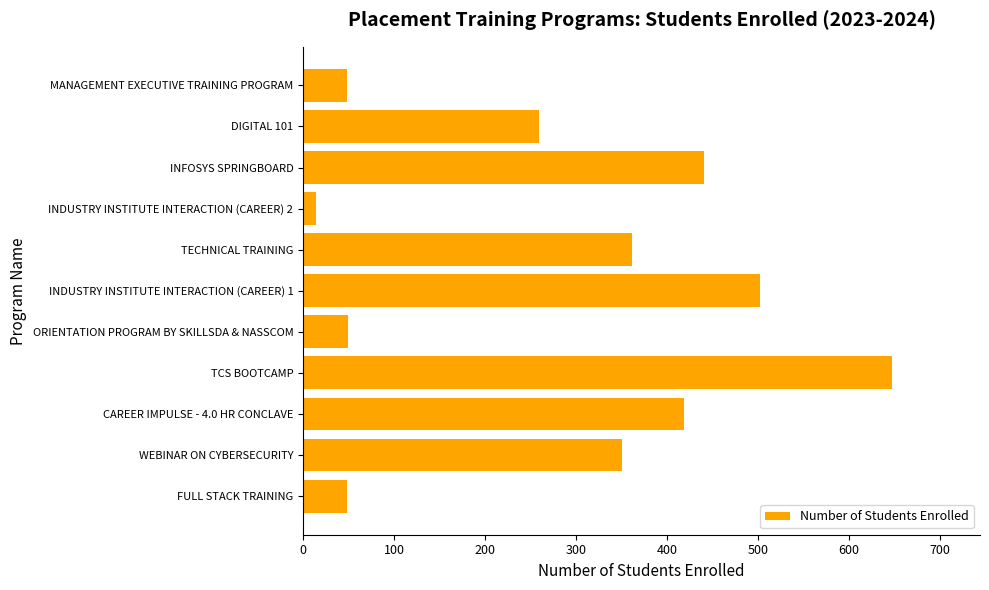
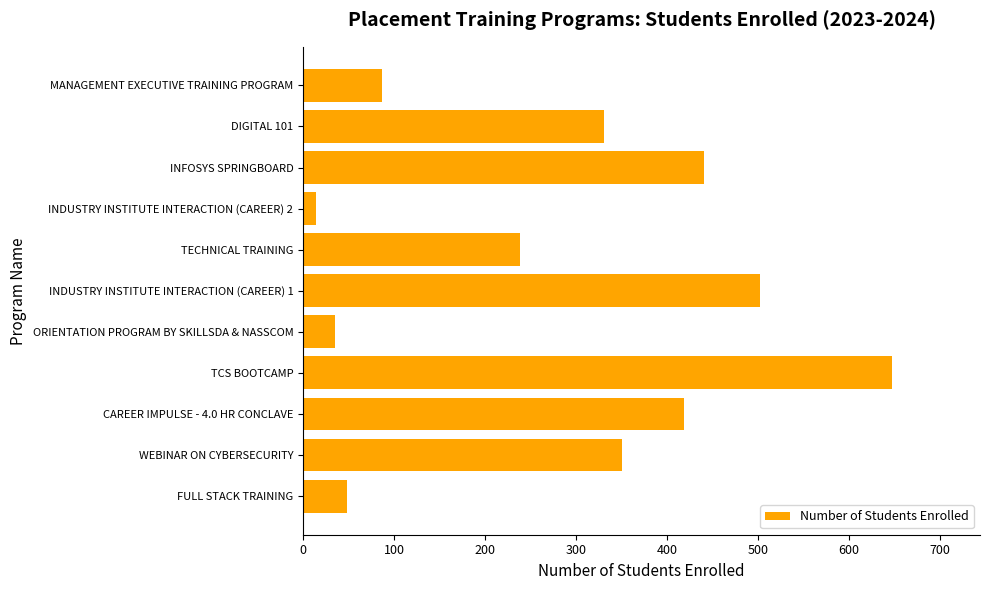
  {
-   "MANAGEMENT EXECUTIVE TRAINING PROGRAM": 50,
-   "DIGITAL 101": 260,
+   "MANAGEMENT EXECUTIVE TRAINING PROGRAM": 90,
+   "DIGITAL 101": 330,
    "INFOSYS SPRINGBOARD": 440,
    "INDUSTRY INSTITUTE INTERACTION (CAREER) 2": 10,
-   "TECHNICAL TRAINING": 360,
+   "TECHNICAL TRAINING": 240,
    "INDUSTRY INSTITUTE INTERACTION (CAREER) 1": 500,
-   "ORIENTATION PROGRAM BY SKILLSDA & NASSCOM": 50,
+   "ORIENTATION PROGRAM BY SKILLSDA & NASSCOM": 40,
    "TCS BOOTCAMP": 650,
    "CAREER IMPULSE - 4.0 HR CONCLAVE": 420,
    "WEBINAR ON CYBERSECURITY": 350,
    "FULL STACK TRAINING": 50
  }
